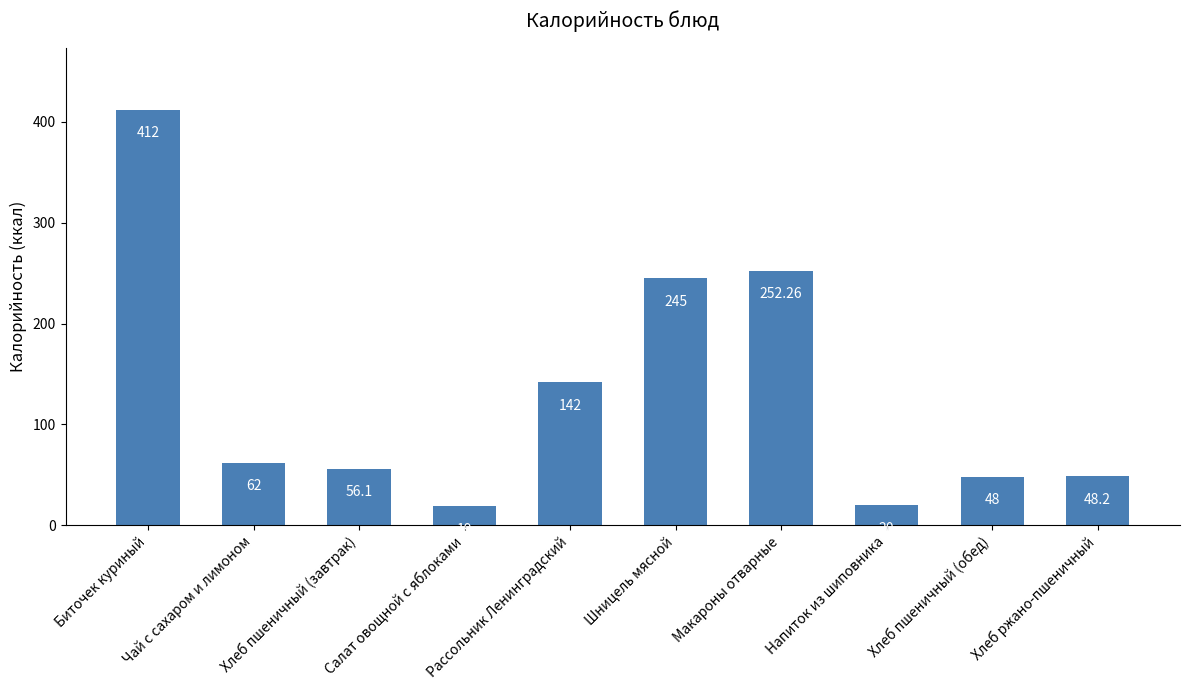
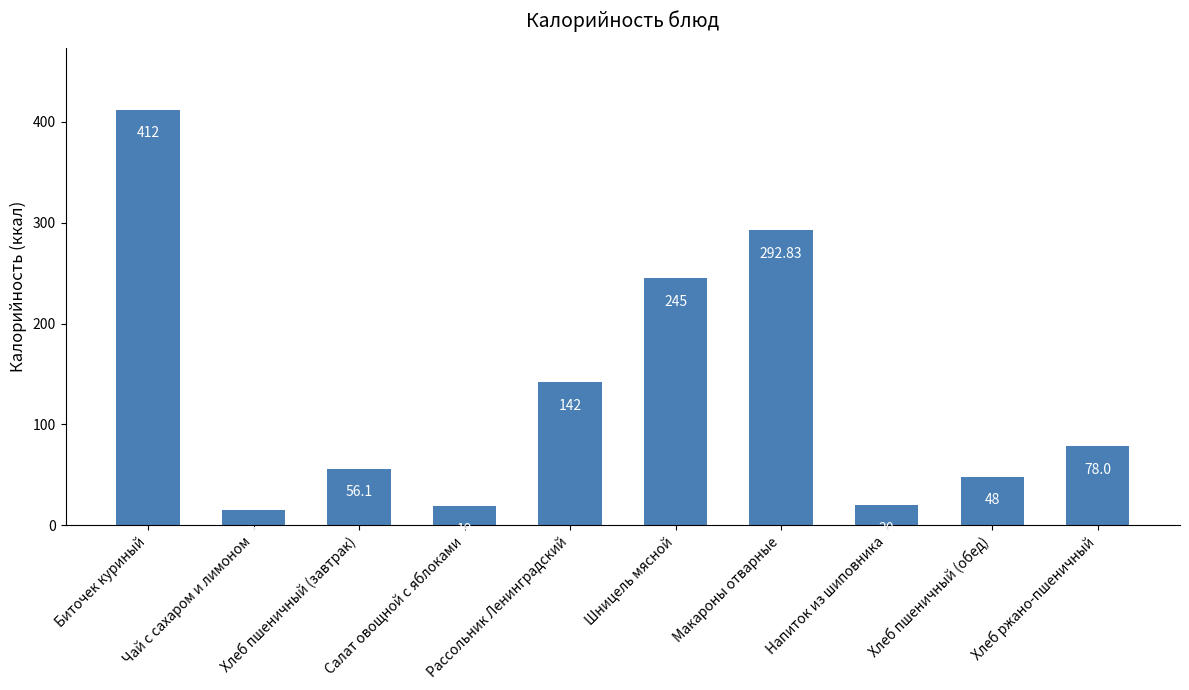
  {
    "Биточек куриный": 412,
-   "Чай с сахаром и лимоном": 62,
+   "Чай с сахаром и лимоном": 15,
    "Хлеб пшеничный (завтрак)": 56.1,
    "Рассольник Ленинградский": 142,
    "Шницель мясной": 245,
-   "Макароны отварные": 252.26,
+   "Макароны отварные": 292.83,
    "Хлеб пшеничный (обед)": 48,
-   "Хлеб ржано-пшеничный": 48.2
+   "Хлеб ржано-пшеничный": 78.0
  }
